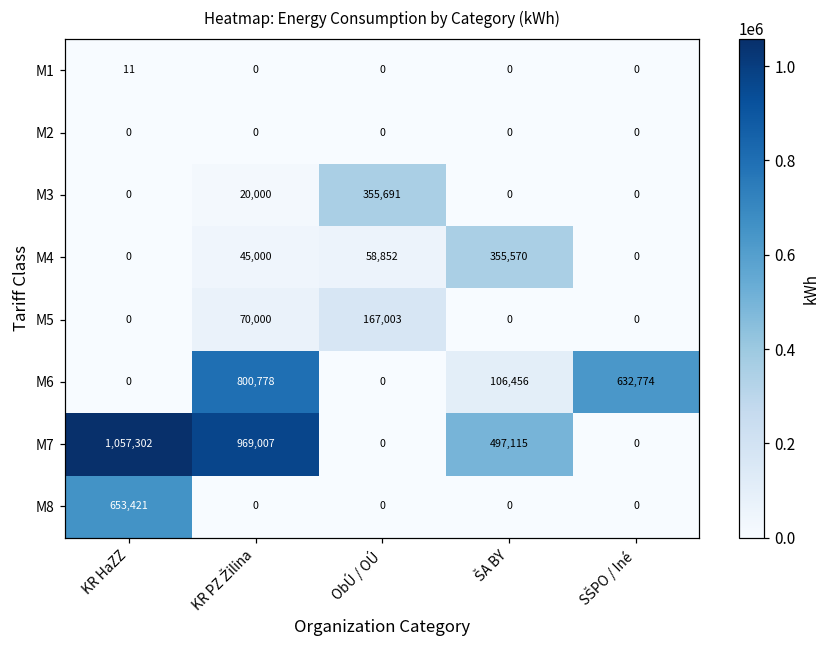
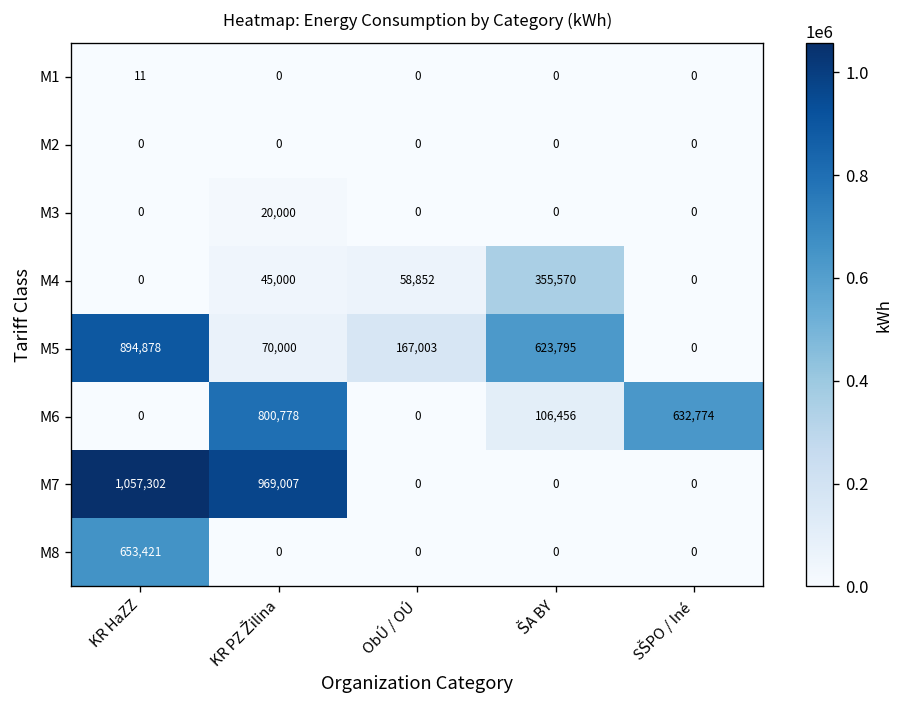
  {
    "M1": {
      "KR HaZZ": "11",
      "KR PZ Žilina": "0",
      "ObÚ / OÚ": "0",
      "ŠA BY": "0",
      "SŠPO / Iné": "0"
    },
    "M2": {
      "KR HaZZ": "0",
      "KR PZ Žilina": "0",
      "ObÚ / OÚ": "0",
      "ŠA BY": "0",
      "SŠPO / Iné": "0"
    },
    "M3": {
      "KR HaZZ": "0",
      "KR PZ Žilina": "20,000",
-     "ObÚ / OÚ": "355,691",
+     "ObÚ / OÚ": "0",
      "ŠA BY": "0",
      "SŠPO / Iné": "0"
    },
    "M4": {
      "KR HaZZ": "0",
      "KR PZ Žilina": "45,000",
      "ObÚ / OÚ": "58,852",
      "ŠA BY": "355,570",
      "SŠPO / Iné": "0"
    },
    "M5": {
-     "KR HaZZ": "0",
+     "KR HaZZ": "894,878",
      "KR PZ Žilina": "70,000",
      "ObÚ / OÚ": "167,003",
-     "ŠA BY": "0",
+     "ŠA BY": "623,795",
      "SŠPO / Iné": "0"
    },
    "M6": {
      "KR HaZZ": "0",
      "KR PZ Žilina": "800,778",
      "ObÚ / OÚ": "0",
      "ŠA BY": "106,456",
      "SŠPO / Iné": "632,774"
    },
    "M7": {
      "KR HaZZ": "1,057,302",
      "KR PZ Žilina": "969,007",
      "ObÚ / OÚ": "0",
-     "ŠA BY": "497,115",
+     "ŠA BY": "0",
      "SŠPO / Iné": "0"
    },
    "M8": {
      "KR HaZZ": "653,421",
      "KR PZ Žilina": "0",
      "ObÚ / OÚ": "0",
      "ŠA BY": "0",
      "SŠPO / Iné": "0"
    }
  }
